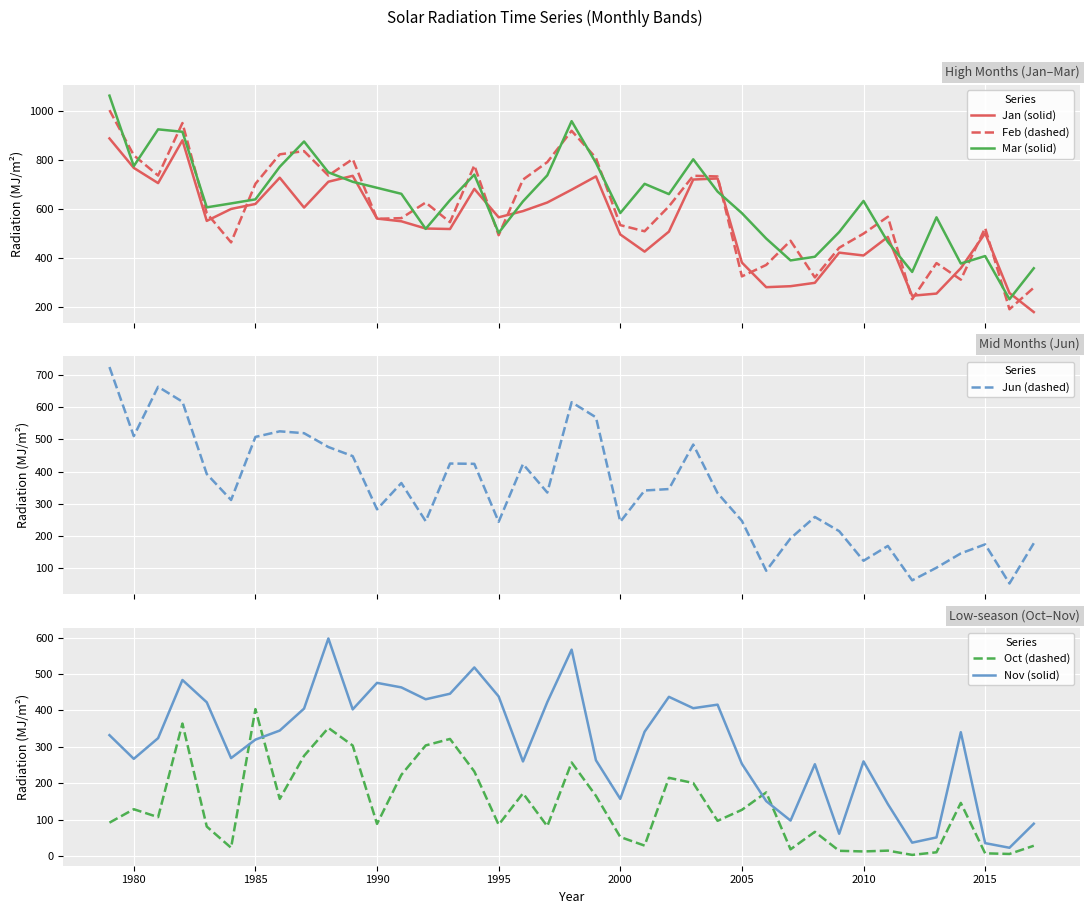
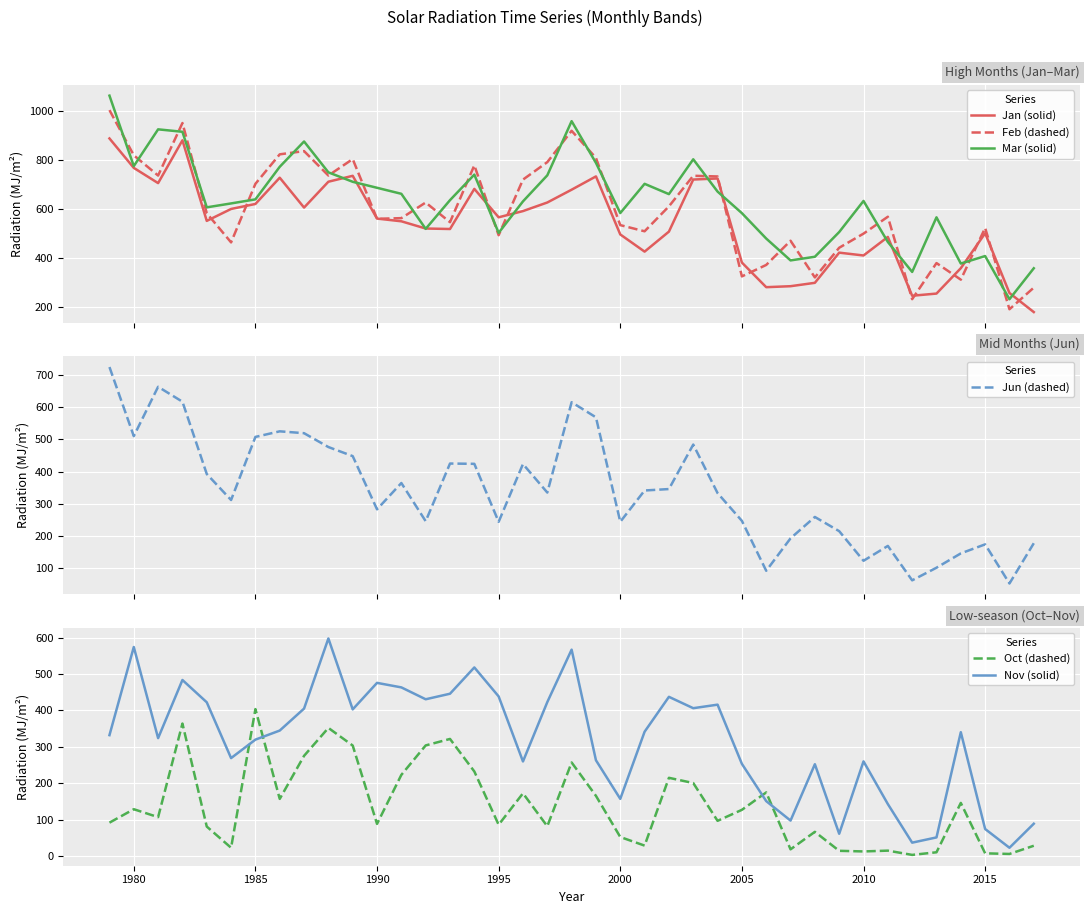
  {
    "Low-season (Oct–Nov)": {
      "Oct (dashed)": {
        "1980": 130,
        "1985": 400,
        "1990": 90,
        "1995": 90,
        "2000": 50,
        "2005": 130,
        "2010": 10,
        "2015": 10
      },
      "Nov (solid)": {
-       "1980": 270,
+       "1980": 570,
        "1985": 320,
        "1990": 480,
        "1995": 440,
        "2000": 160,
        "2005": 250,
        "2010": 260,
-       "2015": 40
+       "2015": 70
      }
    }
  }
